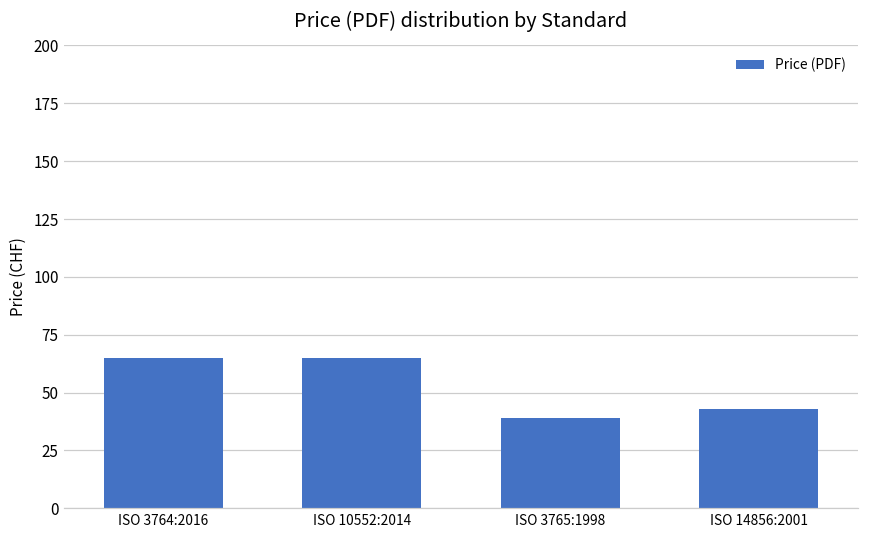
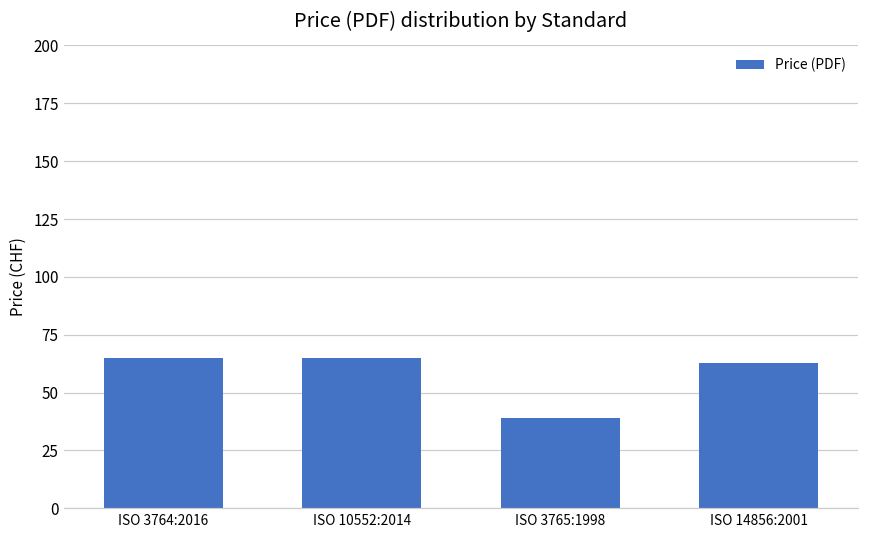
  {
    "ISO 3764:2016": 65,
    "ISO 10552:2014": 65,
    "ISO 3765:1998": 39,
-   "ISO 14856:2001": 43
+   "ISO 14856:2001": 63
  }
